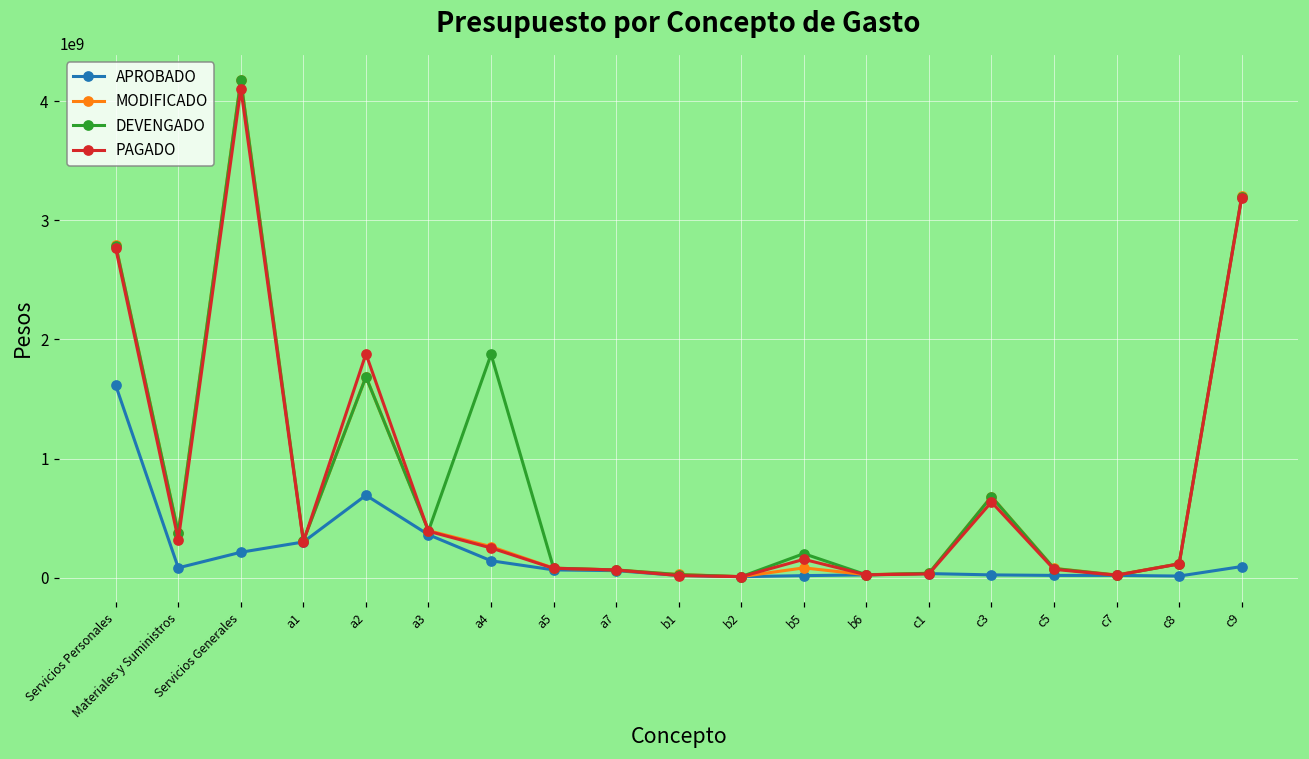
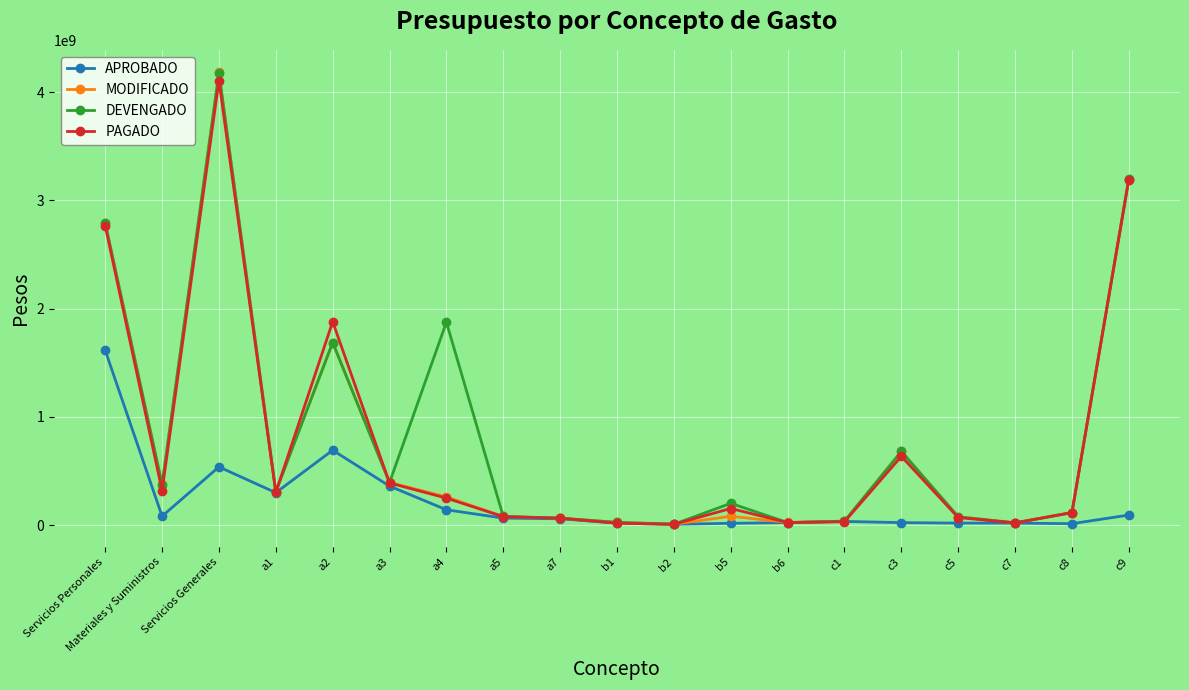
  {
    "APROBADO": {
      "Servicios Personales": 1610000000,
      "Materiales y Suministros": 80000000,
-     "Servicios Generales": 210000000,
+     "Servicios Generales": 540000000,
      "a2": 690000000,
      "a3": 360000000,
      "a4": 140000000,
      "b5": 20000000,
      "c3": 20000000,
      "c5": 20000000,
      "c8": 10000000,
      "c9": 90000000
    },
    "MODIFICADO": {
      "b5": 80000000
    },
    "DEVENGADO": {
      "a4": 1870000000,
      "b5": 200000000
    },
    "PAGADO": {
      "Servicios Personales": 2760000000,
      "Materiales y Suministros": 320000000,
      "Servicios Generales": 4110000000,
      "a2": 1880000000,
      "b5": 150000000,
      "c3": 630000000
    }
  }
